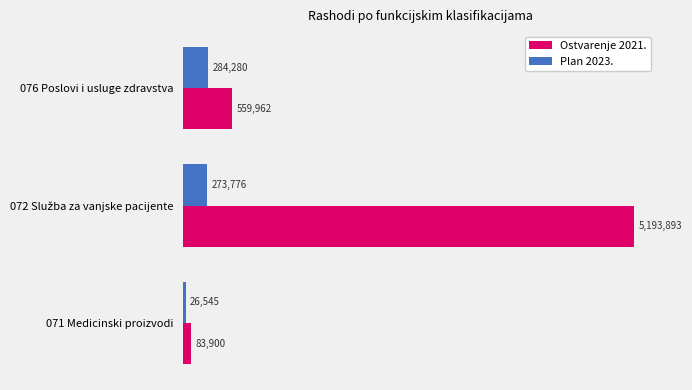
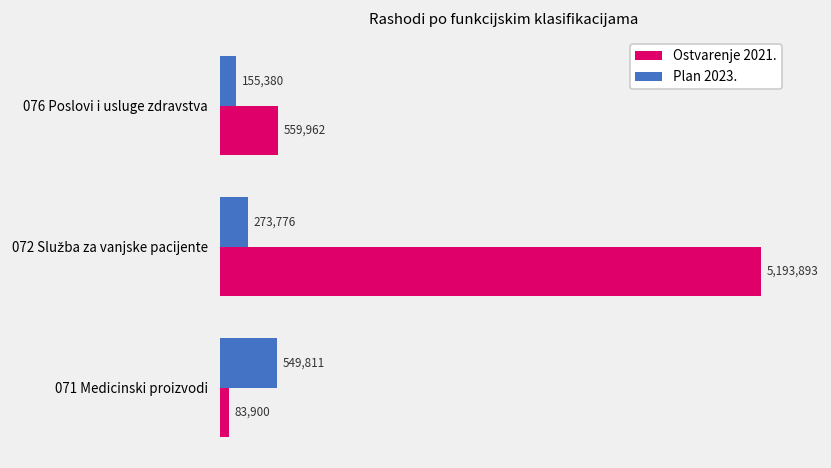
  {
    "Ostvarenje 2021.": {
      "076 Poslovi i usluge zdravstva": "559,962",
      "072 Služba za vanjske pacijente": "5,193,893",
      "071 Medicinski proizvodi": "83,900"
    },
    "Plan 2023.": {
-     "076 Poslovi i usluge zdravstva": "284,280",
+     "076 Poslovi i usluge zdravstva": "155,380",
      "072 Služba za vanjske pacijente": "273,776",
-     "071 Medicinski proizvodi": "26,545"
+     "071 Medicinski proizvodi": "549,811"
    }
  }
